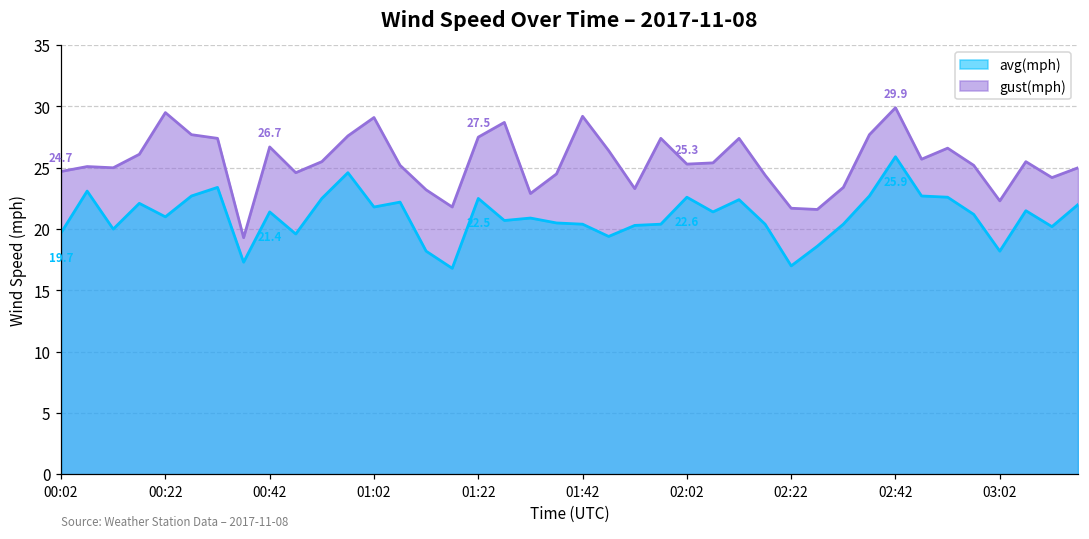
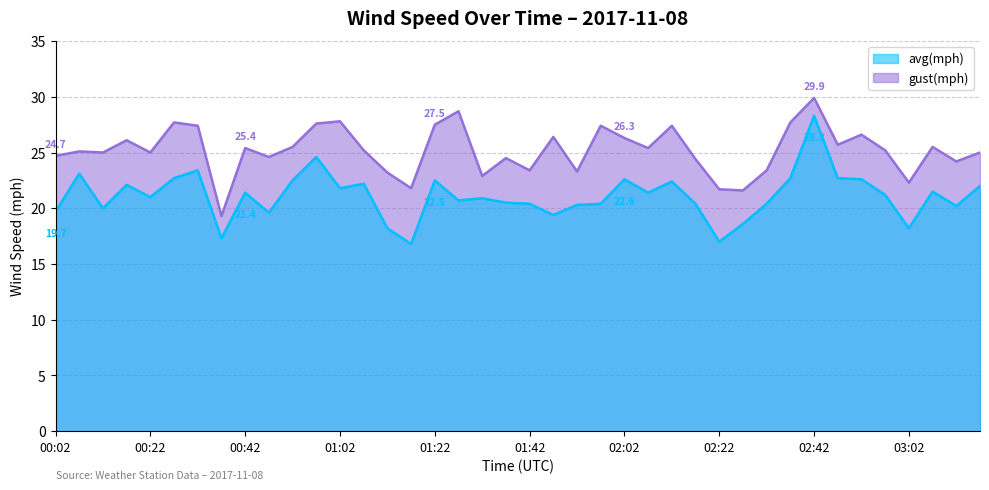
  {
    "gust(mph)": {
      "00:02": 24.7,
-     "00:22": 29.5,
-     "00:42": 26.7,
-     "01:02": 29.1,
+     "00:22": 25.0,
+     "00:42": 25.4,
+     "01:02": 27.8,
      "01:22": 27.5,
-     "01:42": 29.2,
-     "02:02": 25.3,
+     "01:42": 23.4,
+     "02:02": 26.3,
      "02:42": 29.9
    },
    "avg(mph)": {
      "00:02": 19.7,
      "00:42": 21.4,
      "01:22": 22.5,
      "02:02": 22.6,
-     "02:42": 25.9
+     "02:42": 28.3
    }
  }
